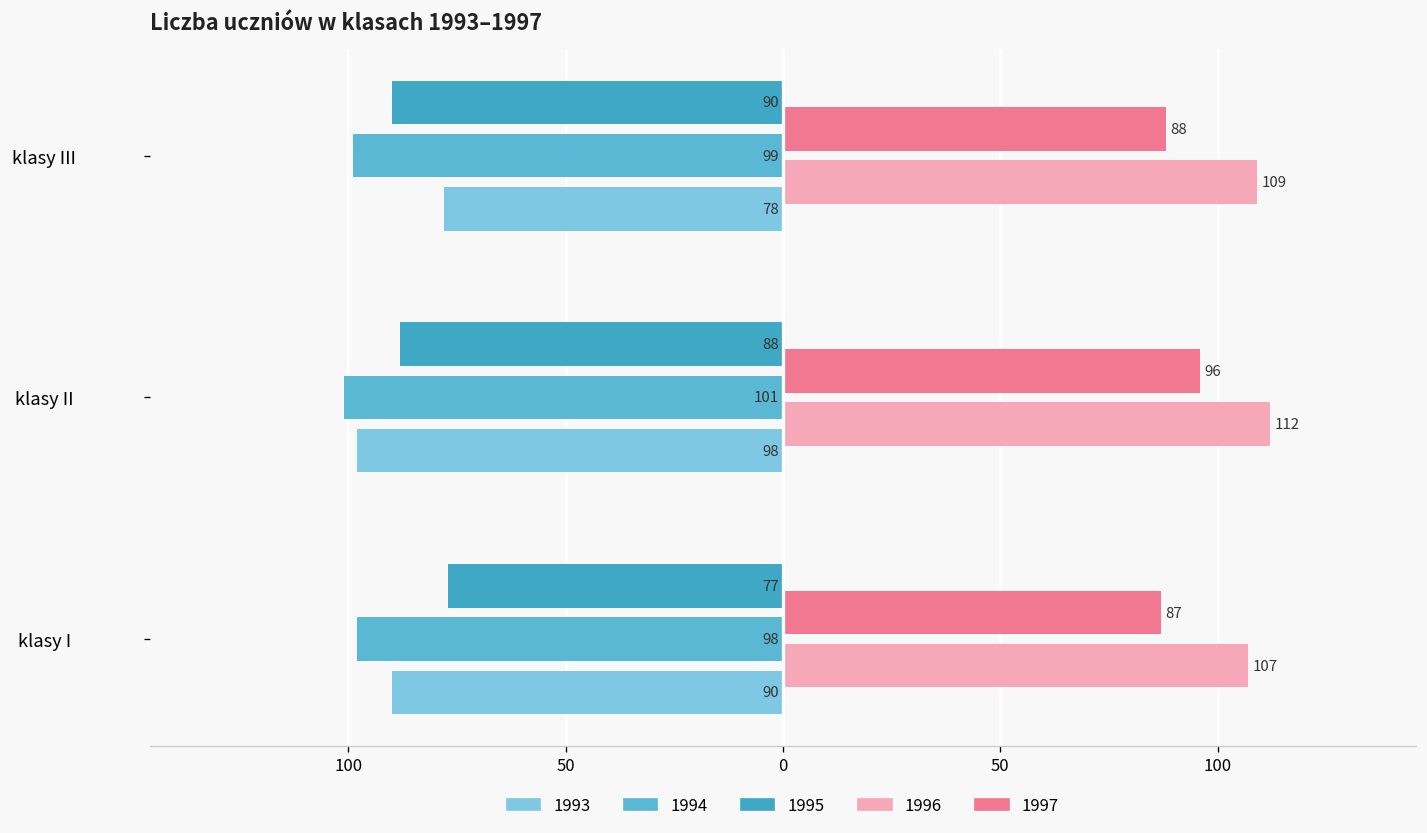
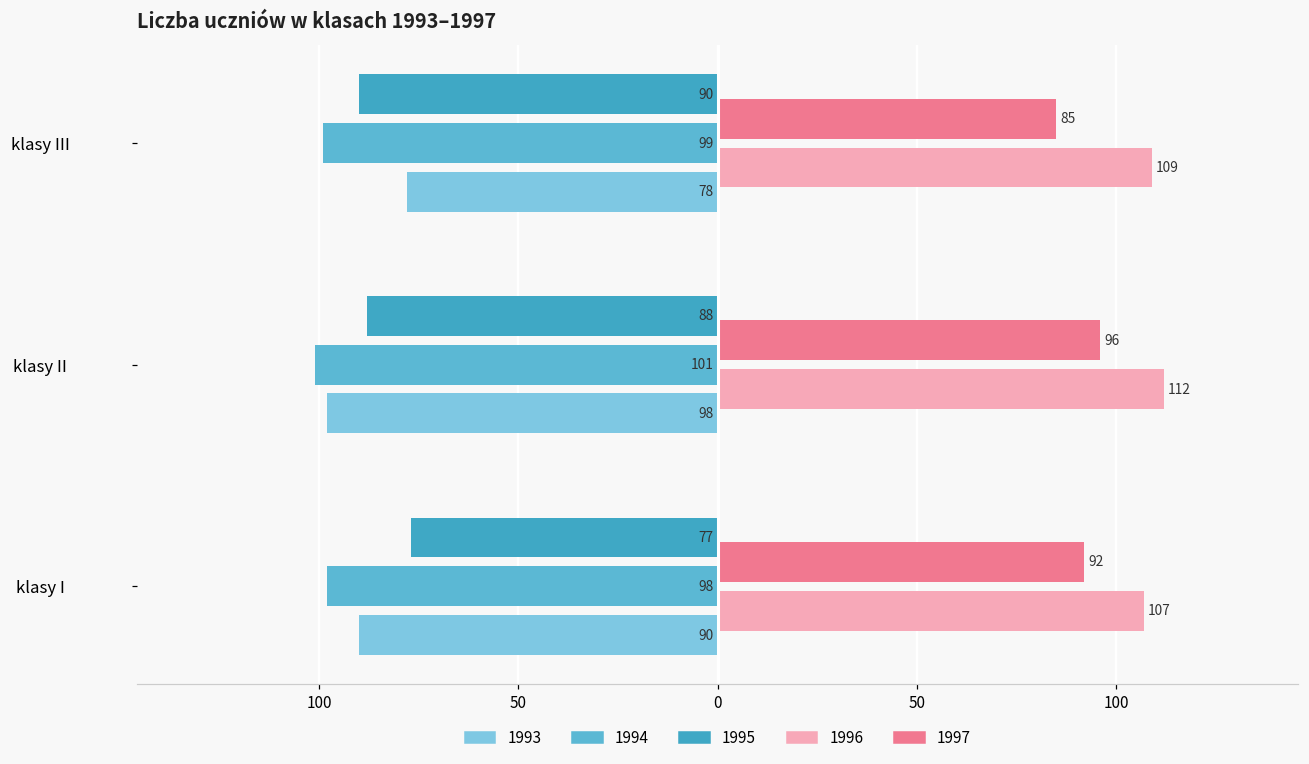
  {
    "1996": {
      "klasy III": 109,
      "klasy II": 112,
      "klasy I": 107
    },
    "1997": {
-     "klasy III": 88,
+     "klasy III": 85,
      "klasy II": 96,
-     "klasy I": 87
+     "klasy I": 92
    }
  }
